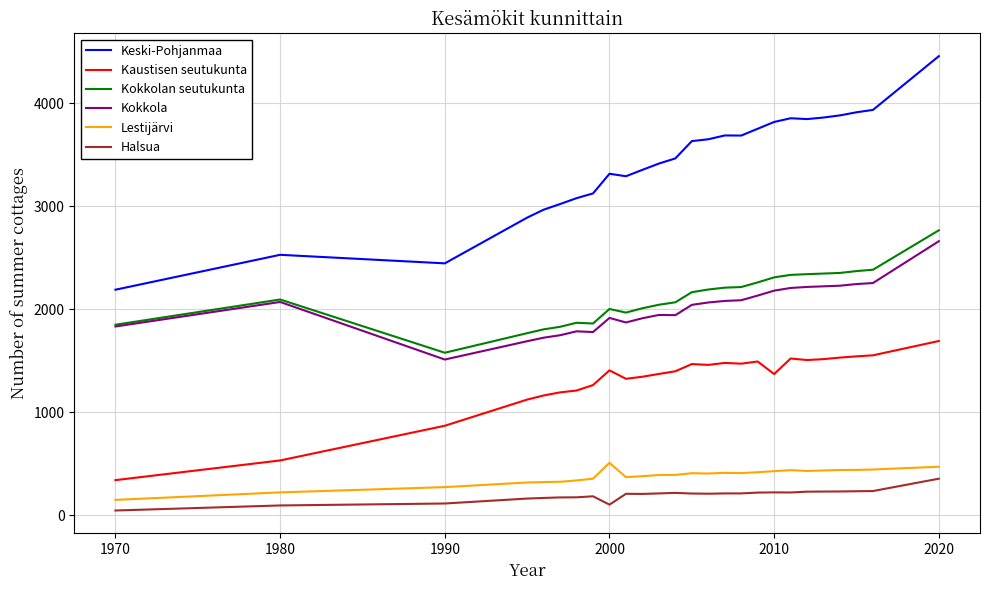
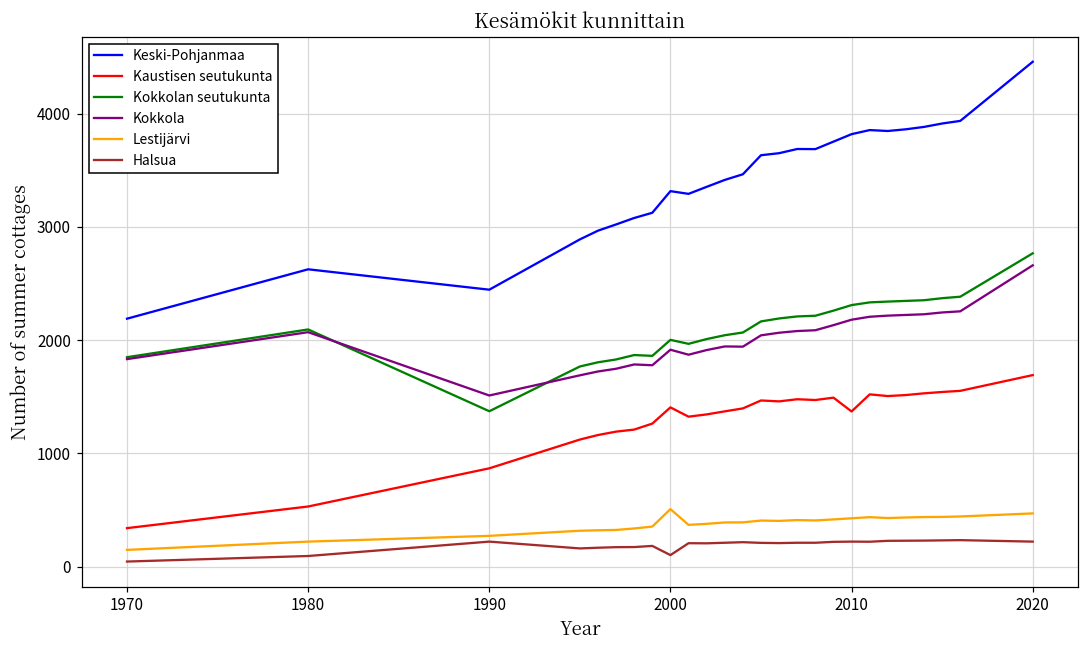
  {
    "Keski-Pohjanmaa": {
      "1970": 2190,
-     "1980": 2530,
+     "1980": 2630,
      "1990": 2450,
      "2000": 3320,
      "2010": 3820,
      "2020": 4460
    },
    "Kaustisen seutukunta": {
      "1970": 340,
      "1980": 530,
      "1990": 870,
      "2000": 1410,
      "2010": 1370,
      "2020": 1690
    },
    "Kokkolan seutukunta": {
-     "1990": 1580,
+     "1990": 1370,
      "2000": 2000,
      "2010": 2310,
      "2020": 2770
    },
    "Kokkola": {
      "1990": 1510,
      "2000": 1920,
      "2010": 2180,
      "2020": 2660
    },
    "Lestijärvi": {
      "1970": 150,
      "1980": 220,
      "1990": 270,
      "2000": 510,
      "2010": 430,
      "2020": 470
    },
    "Halsua": {
      "1970": 50,
      "1980": 90,
-     "1990": 110,
+     "1990": 220,
      "2000": 100,
      "2010": 220,
-     "2020": 350
+     "2020": 220
    }
  }
